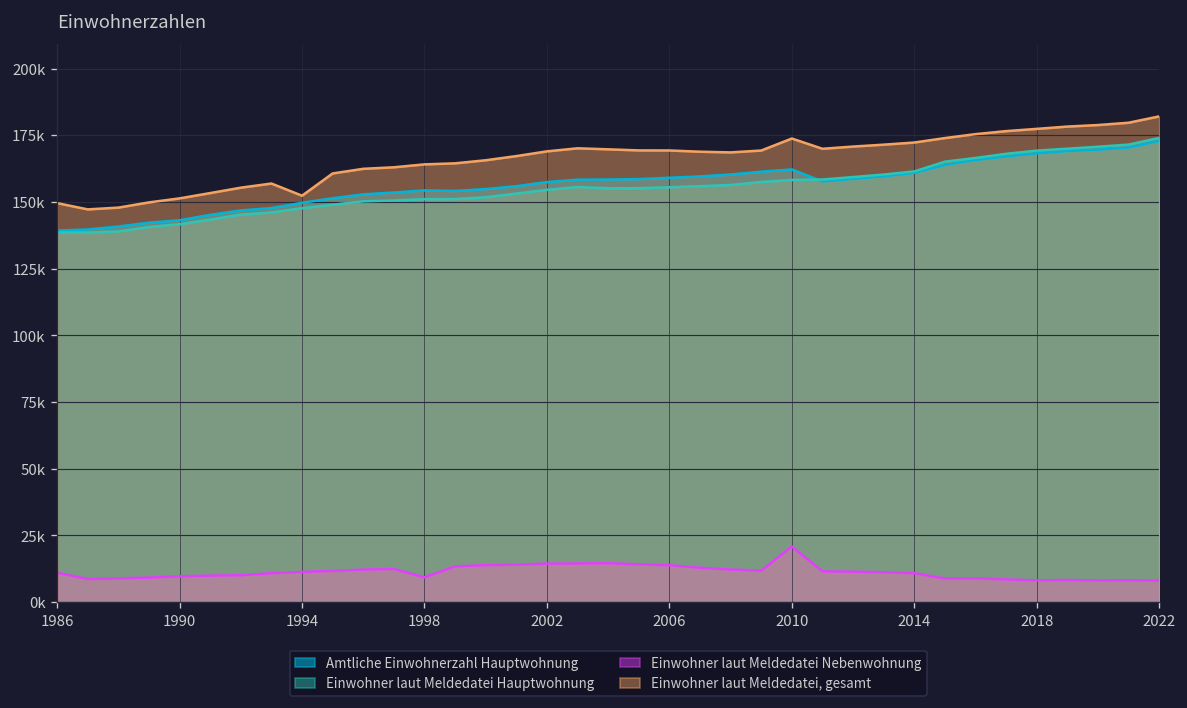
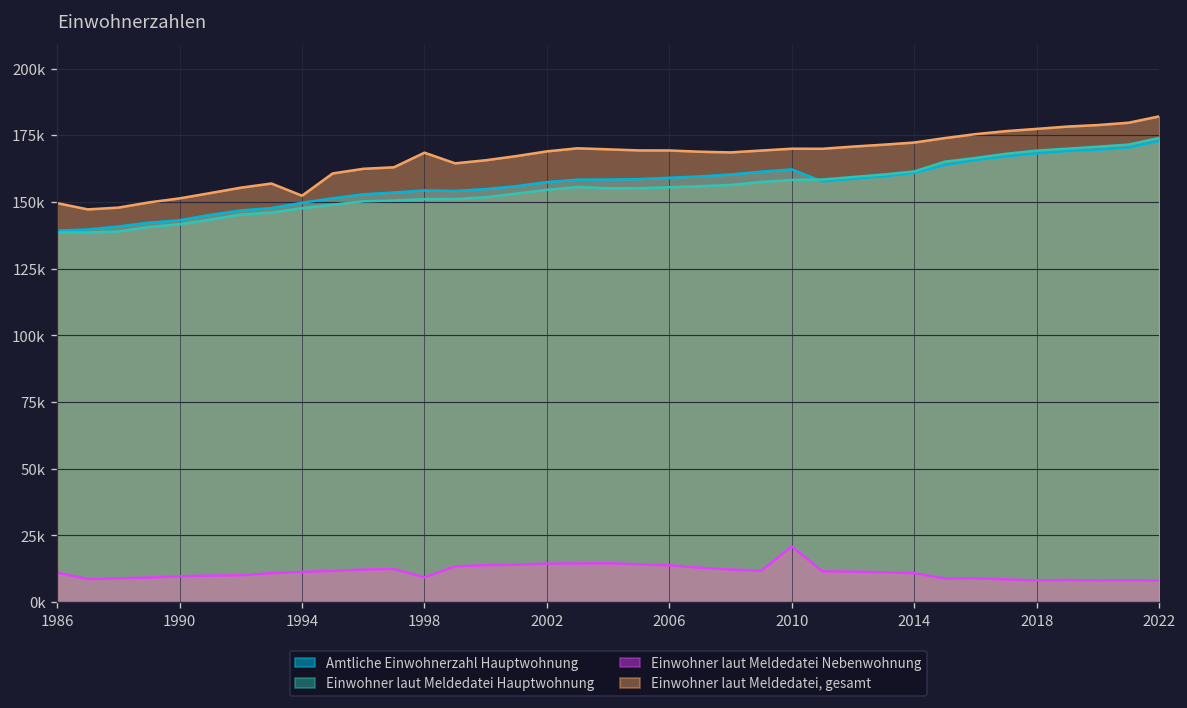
  {
    "Einwohner laut Meldedatei Nebenwohnung": {
      "1986": 11000,
      "1990": 10000,
      "1994": 11000,
      "1998": 9000,
      "2002": 14000,
      "2006": 14000,
      "2010": 21000,
      "2014": 11000,
      "2018": 8000,
      "2022": 8000
    },
    "Einwohner laut Meldedatei, gesamt": {
      "1986": 150000,
      "1990": 151000,
      "1994": 152000,
-     "1998": 164000,
+     "1998": 168000,
      "2002": 169000,
      "2006": 169000,
-     "2010": 174000,
+     "2010": 170000,
      "2014": 172000,
      "2018": 177000,
      "2022": 182000
    }
  }
